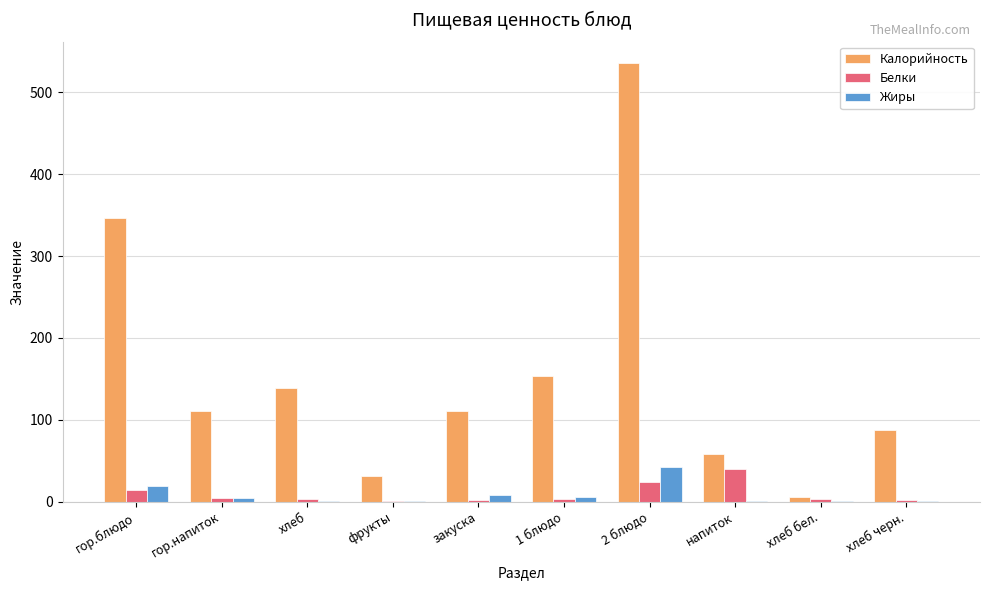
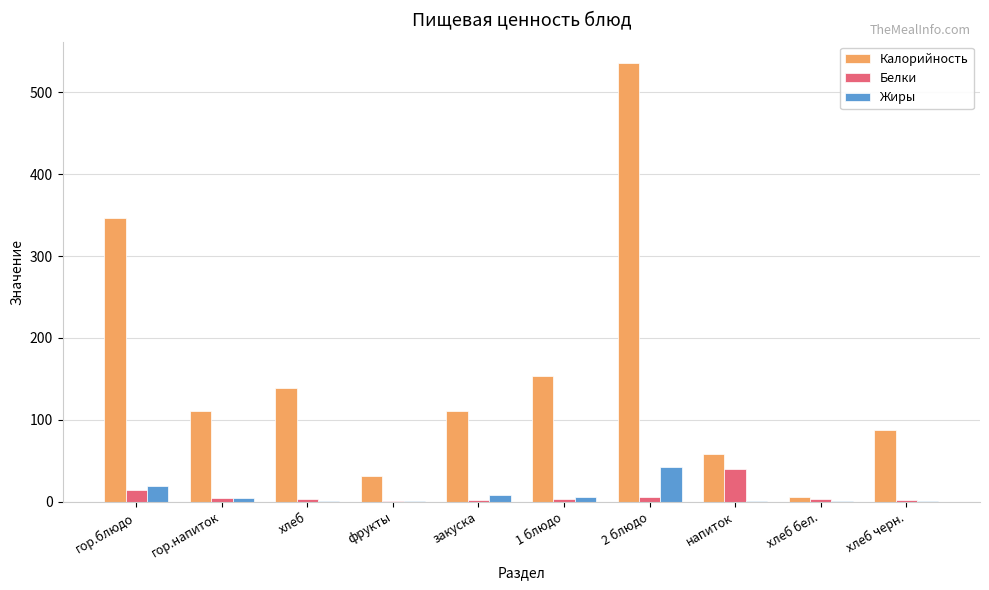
  {
    "Калорийность": {
      "гор.блюдо": 350,
      "гор.напиток": 110,
      "хлеб": 140,
      "фрукты": 30,
      "закуска": 110,
      "1 блюдо": 150,
      "2 блюдо": 540,
      "напиток": 60,
      "хлеб бел.": 10,
      "хлеб черн.": 90
    },
    "Белки": {
      "гор.блюдо": 10,
      "гор.напиток": 0,
      "хлеб": 0,
-     "2 блюдо": 20,
+     "2 блюдо": 10,
      "напиток": 40
    },
    "Жиры": {
      "гор.блюдо": 20,
      "гор.напиток": 0,
      "закуска": 10,
      "1 блюдо": 10,
      "2 блюдо": 40
    }
  }
